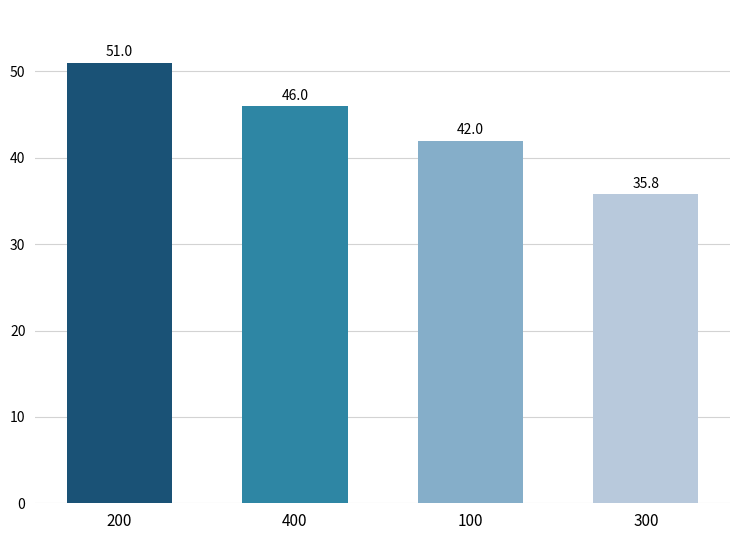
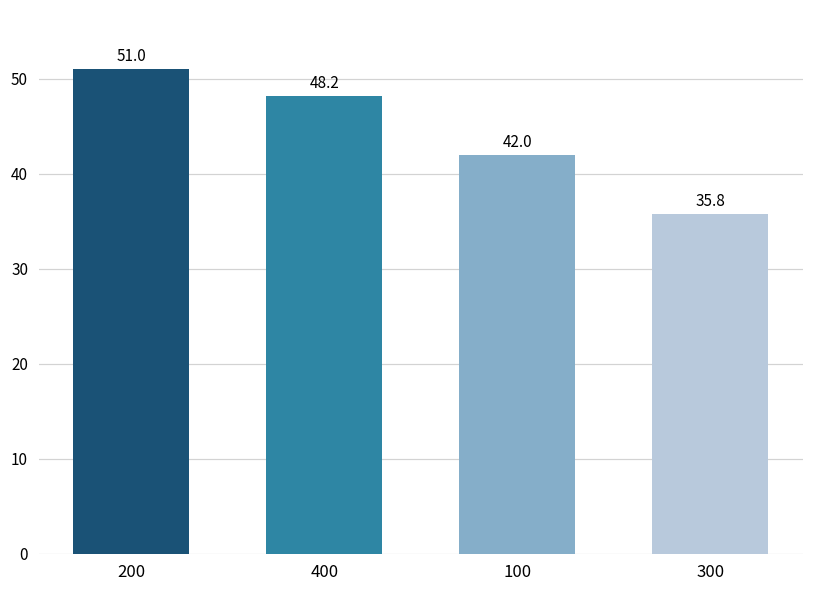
  {
    "200": 51.0,
-   "400": 46.0,
+   "400": 48.2,
    "100": 42.0,
    "300": 35.8
  }
